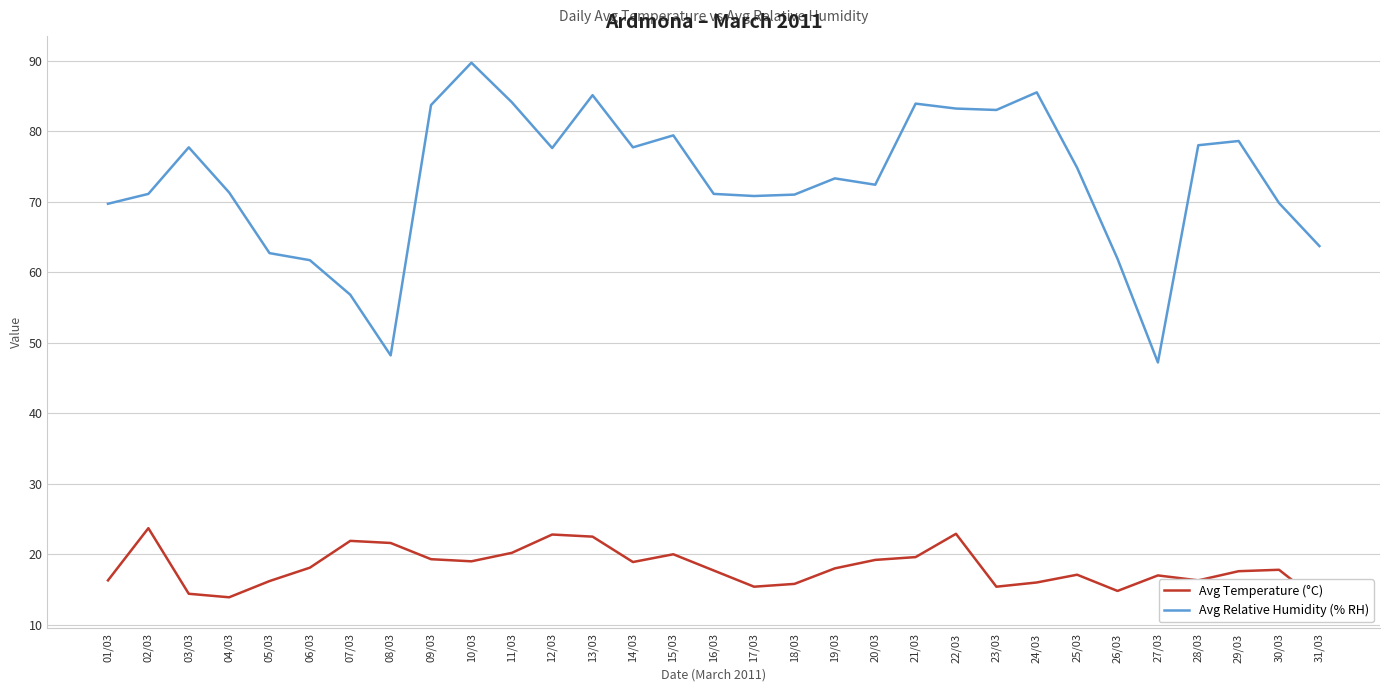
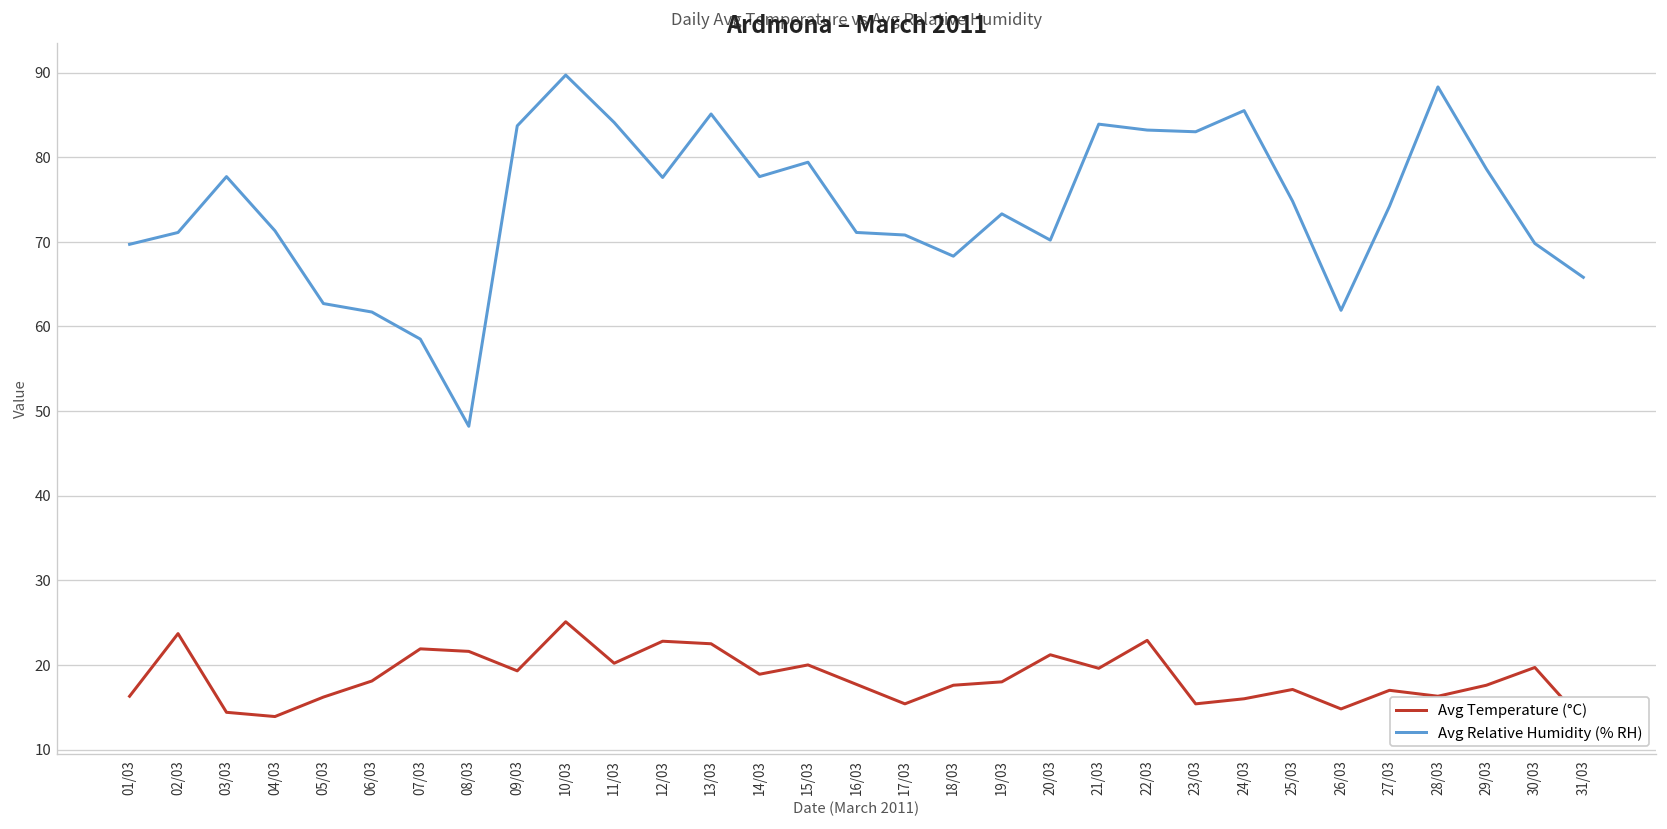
  {
    "Avg Temperature (°C)": {
      "01/03": 16,
      "02/03": 24,
      "03/03": 14,
      "04/03": 14,
      "05/03": 16,
      "06/03": 18,
      "07/03": 22,
      "08/03": 22,
      "09/03": 19,
-     "10/03": 19,
+     "10/03": 25,
      "11/03": 20,
      "12/03": 23,
      "13/03": 23,
      "14/03": 19,
      "15/03": 20,
      "16/03": 18,
      "17/03": 15,
-     "18/03": 16,
+     "18/03": 18,
      "19/03": 18,
-     "20/03": 19,
+     "20/03": 21,
      "21/03": 20,
      "22/03": 23,
      "23/03": 15,
      "24/03": 16,
      "25/03": 17,
      "26/03": 15,
      "27/03": 17,
      "29/03": 18,
-     "30/03": 18
+     "30/03": 20
    },
    "Avg Relative Humidity (% RH)": {
      "01/03": 70,
      "02/03": 71,
      "03/03": 78,
      "04/03": 71,
      "05/03": 63,
      "06/03": 62,
-     "07/03": 57,
+     "07/03": 59,
      "08/03": 48,
      "09/03": 84,
      "10/03": 90,
      "11/03": 84,
      "12/03": 78,
      "13/03": 85,
      "14/03": 78,
      "15/03": 79,
      "16/03": 71,
      "17/03": 71,
-     "18/03": 71,
+     "18/03": 68,
      "19/03": 73,
-     "20/03": 72,
+     "20/03": 70,
      "21/03": 84,
      "22/03": 83,
      "23/03": 83,
      "24/03": 86,
      "25/03": 75,
      "26/03": 62,
-     "27/03": 47,
-     "28/03": 78,
+     "27/03": 74,
+     "28/03": 88,
      "29/03": 79,
      "30/03": 70,
-     "31/03": 64
+     "31/03": 66
    }
  }
